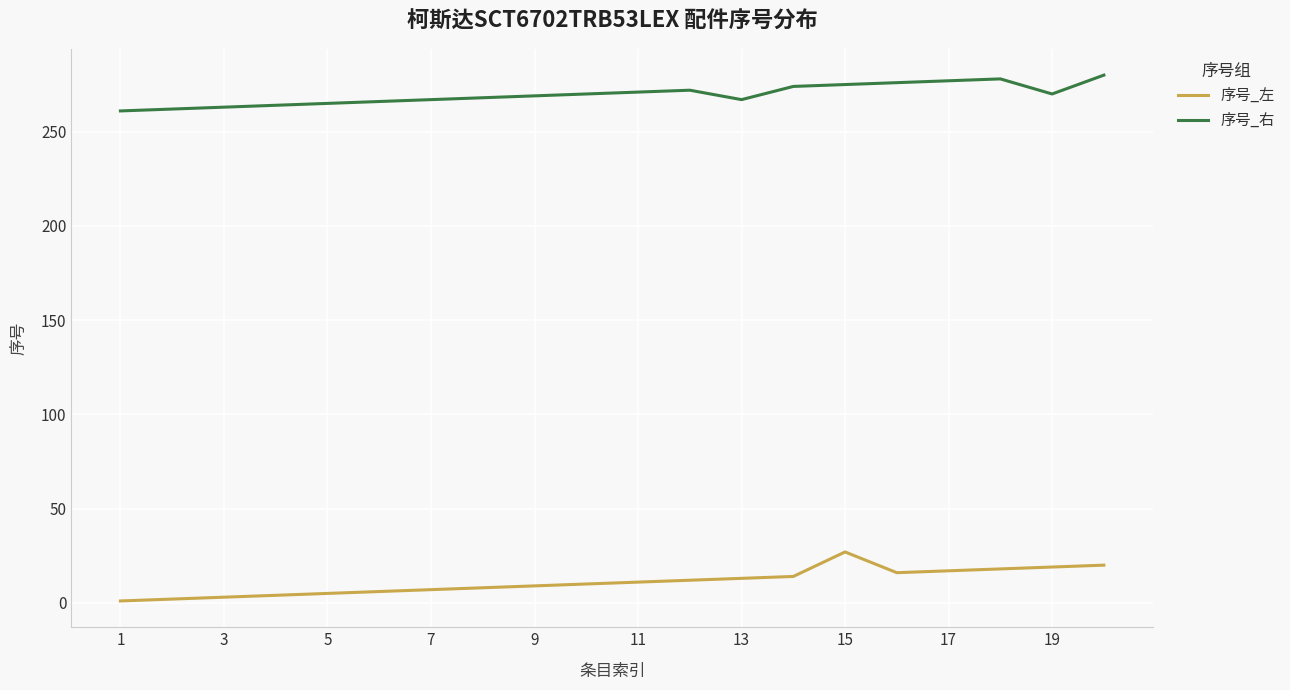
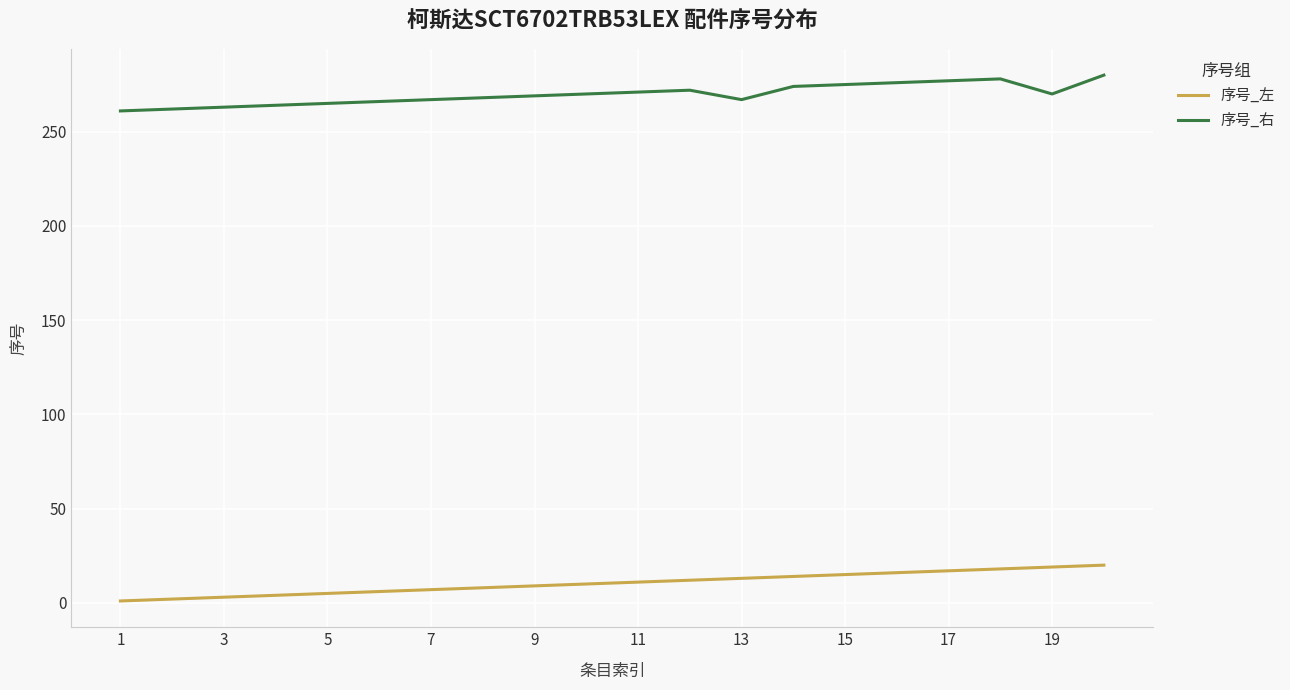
  {
    "序号_左": {
      "1": 1,
      "3": 3,
      "5": 5,
      "7": 7,
      "9": 9,
      "11": 11,
      "13": 13,
-     "15": 27,
+     "15": 15,
      "17": 17,
      "19": 19
    },
    "序号_右": {
      "1": 261,
      "3": 263,
      "5": 265,
      "7": 267,
      "9": 269,
      "11": 271,
      "13": 267,
      "15": 275,
      "17": 277,
      "19": 270
    }
  }
